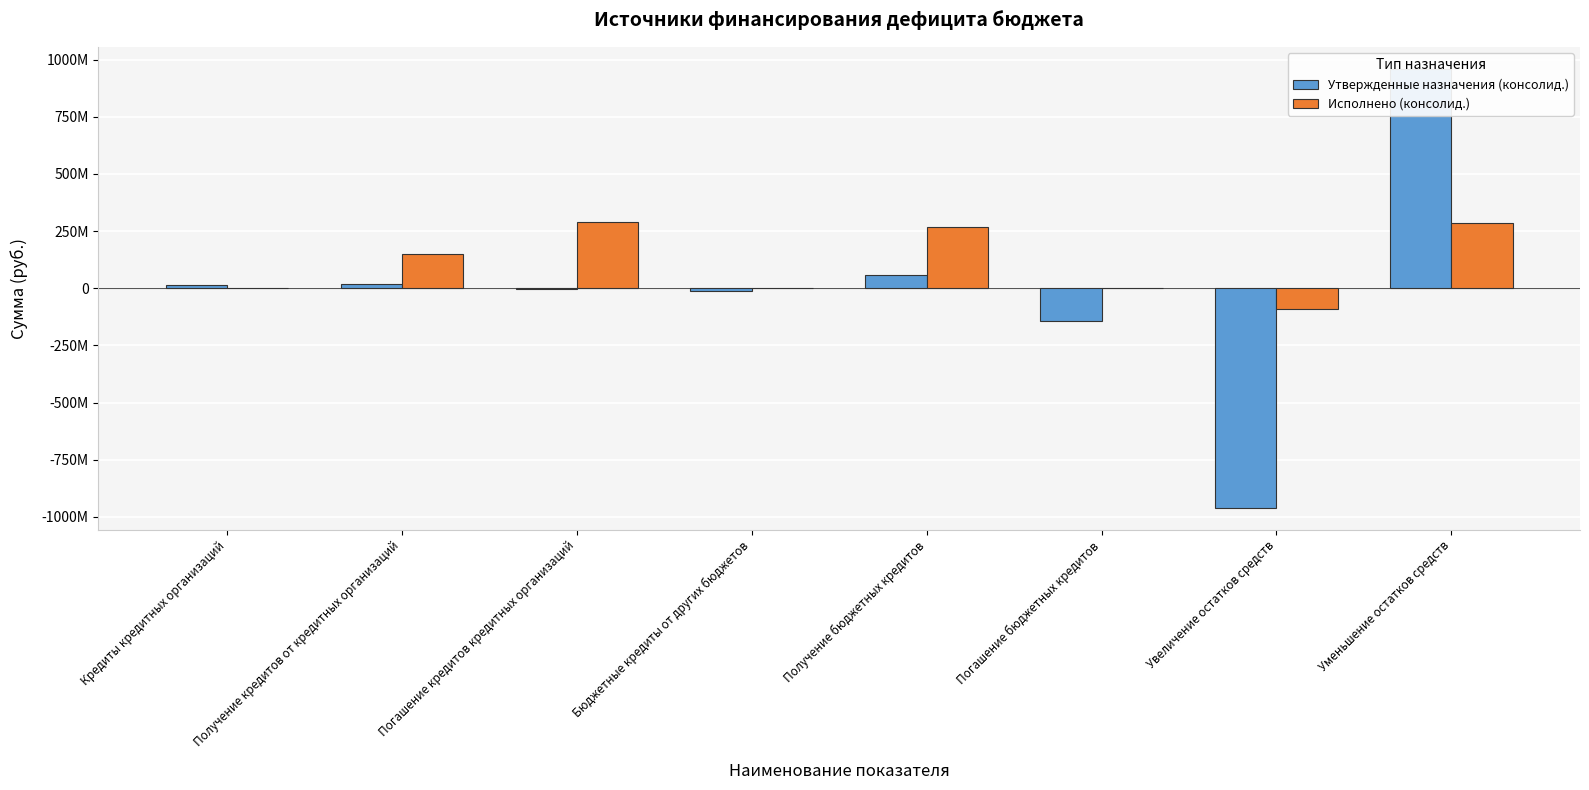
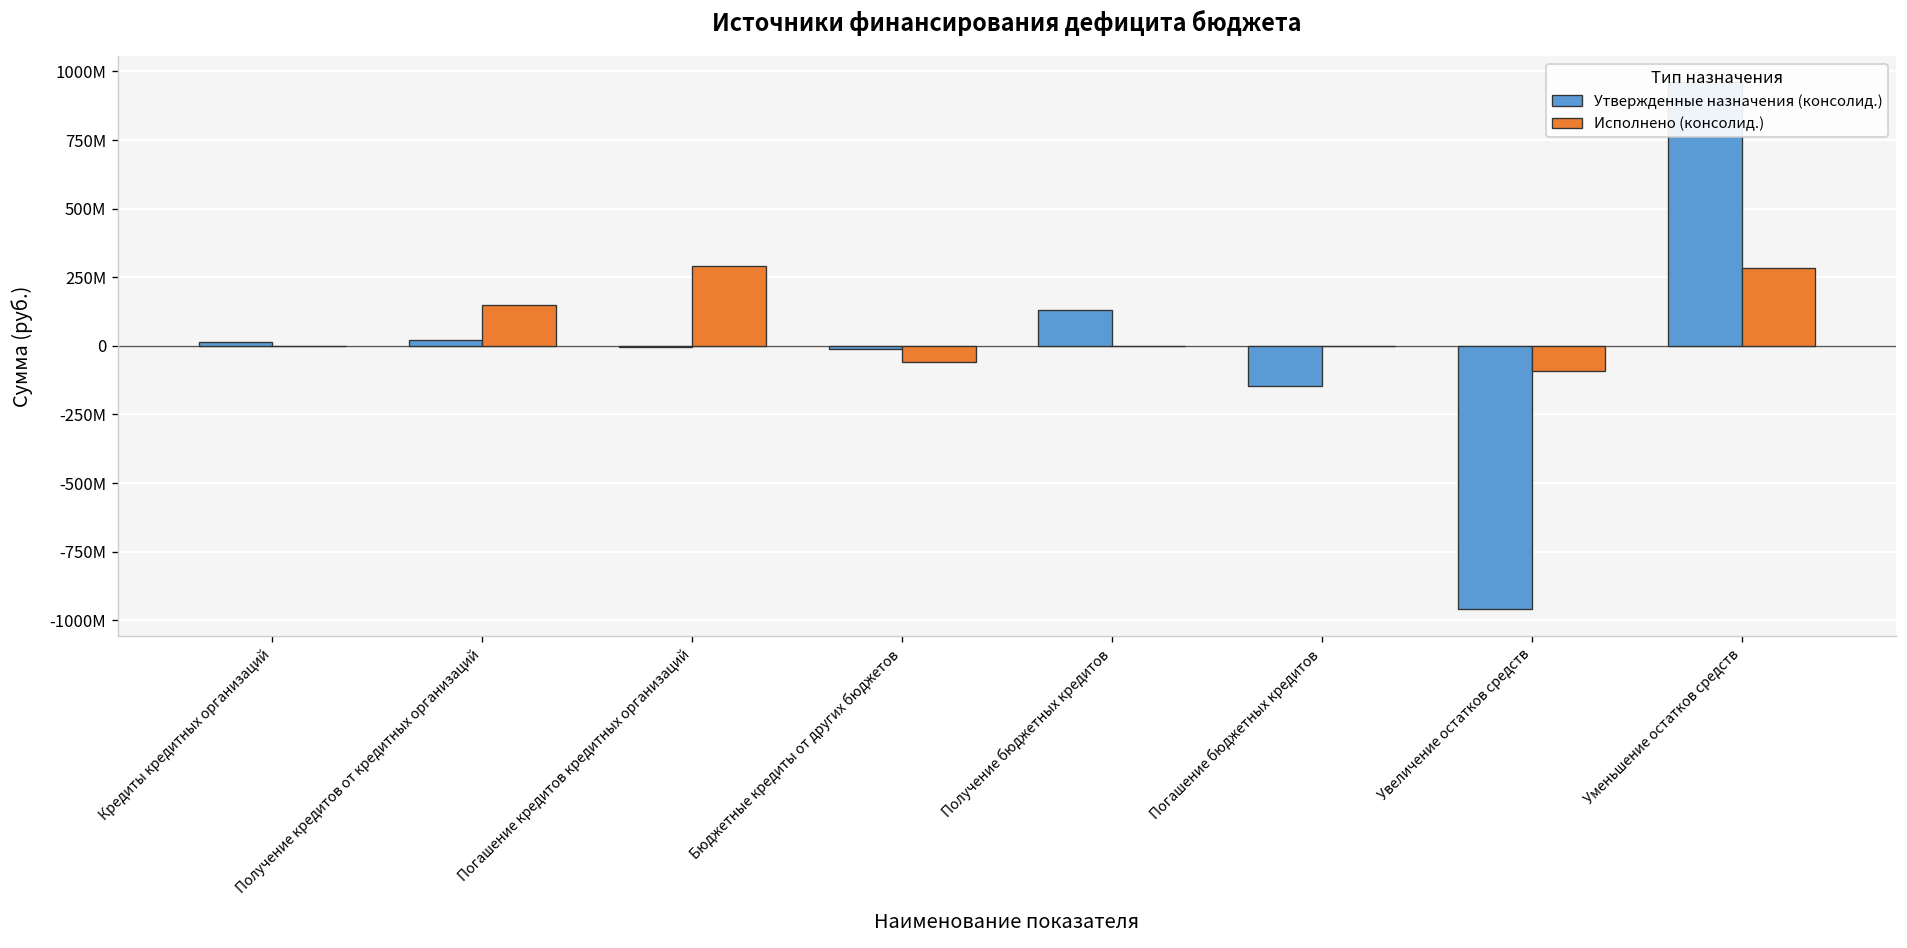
  {
    "Утвержденные назначения (консолид.)": {
      "Кредиты кредитных организаций": 20000000,
      "Получение кредитов от кредитных организаций": 20000000,
      "Бюджетные кредиты от других бюджетов": -10000000,
-     "Получение бюджетных кредитов": 60000000,
+     "Получение бюджетных кредитов": 130000000,
      "Погашение бюджетных кредитов": -150000000,
      "Увеличение остатков средств": -960000000
    },
    "Исполнено (консолид.)": {
      "Кредиты кредитных организаций": 0,
      "Получение кредитов от кредитных организаций": 150000000,
      "Погашение кредитов кредитных организаций": 290000000,
-     "Бюджетные кредиты от других бюджетов": 0,
-     "Получение бюджетных кредитов": 270000000,
+     "Бюджетные кредиты от других бюджетов": -60000000,
+     "Получение бюджетных кредитов": 0,
      "Увеличение остатков средств": -90000000,
      "Уменьшение остатков средств": 290000000
    }
  }
